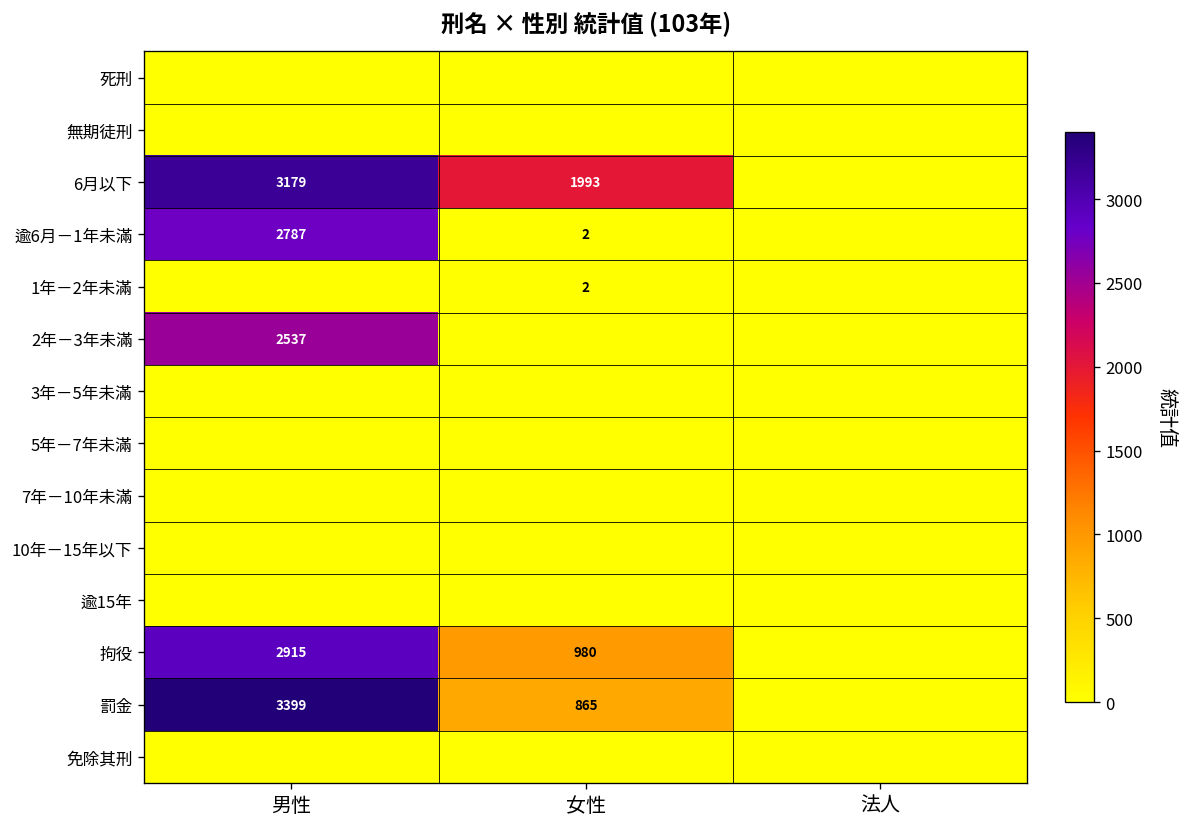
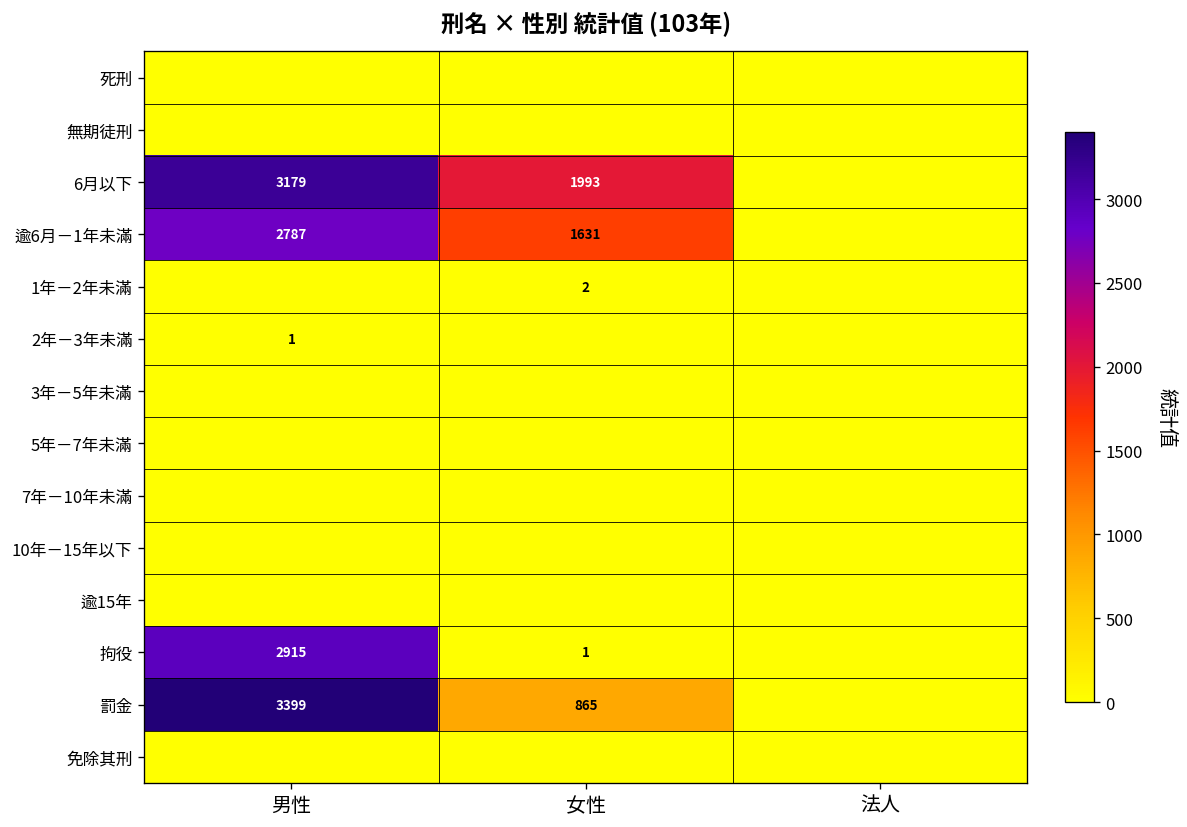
  {
    "6月以下": {
      "男性": 3179,
      "女性": 1993
    },
    "逾6月－1年未滿": {
      "男性": 2787,
-     "女性": 2
+     "女性": 1631
    },
    "1年－2年未滿": {
      "女性": 2
    },
    "2年－3年未滿": {
-     "男性": 2537
+     "男性": 1
    },
    "拘役": {
      "男性": 2915,
-     "女性": 980
+     "女性": 1
    },
    "罰金": {
      "男性": 3399,
      "女性": 865
    }
  }
